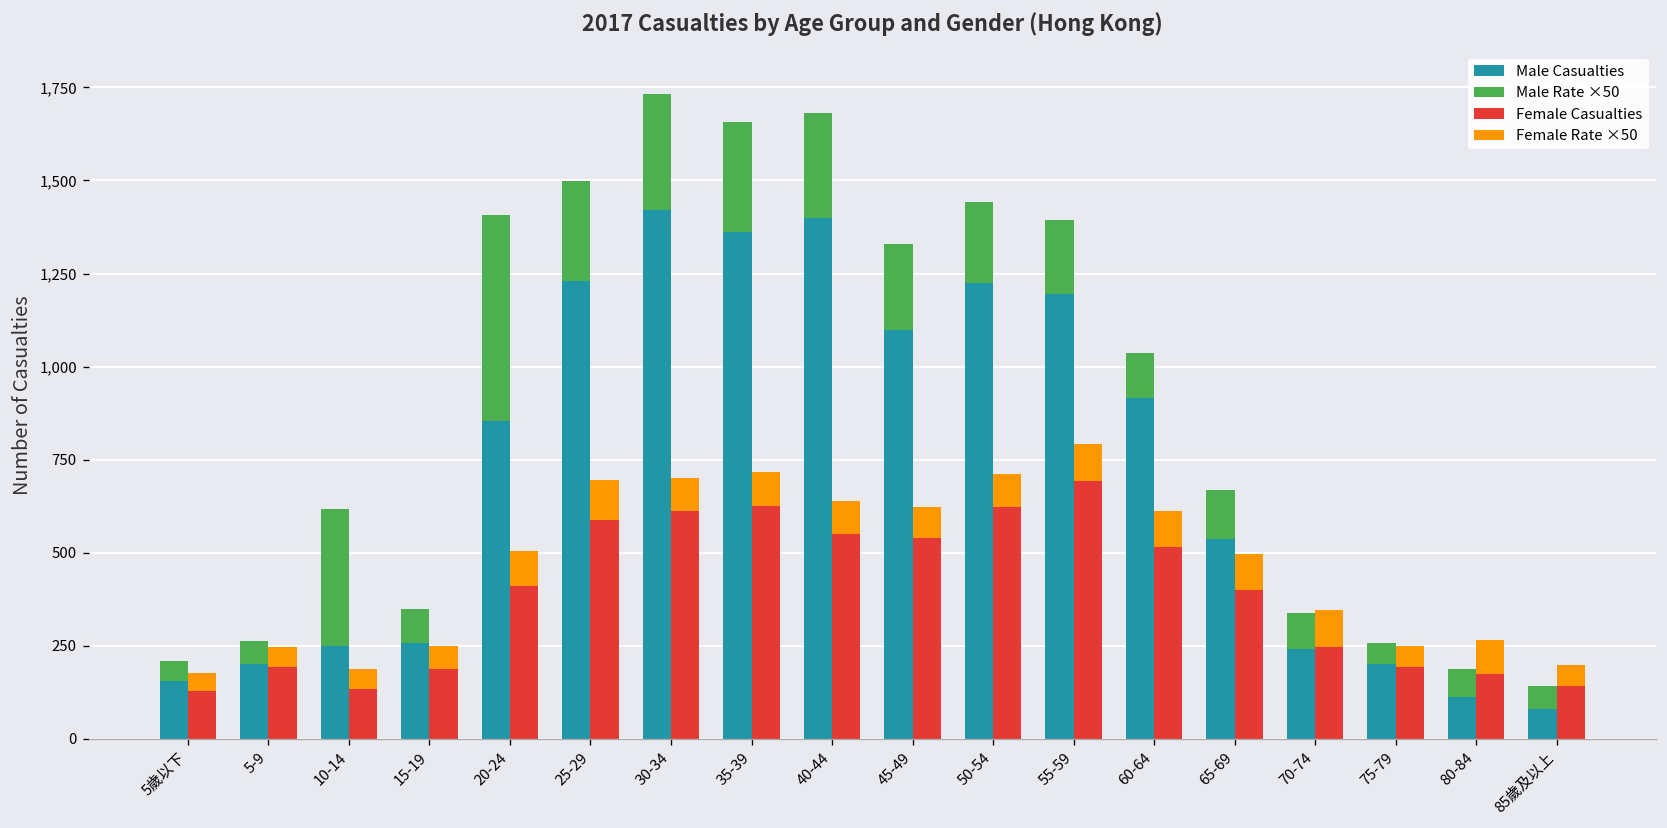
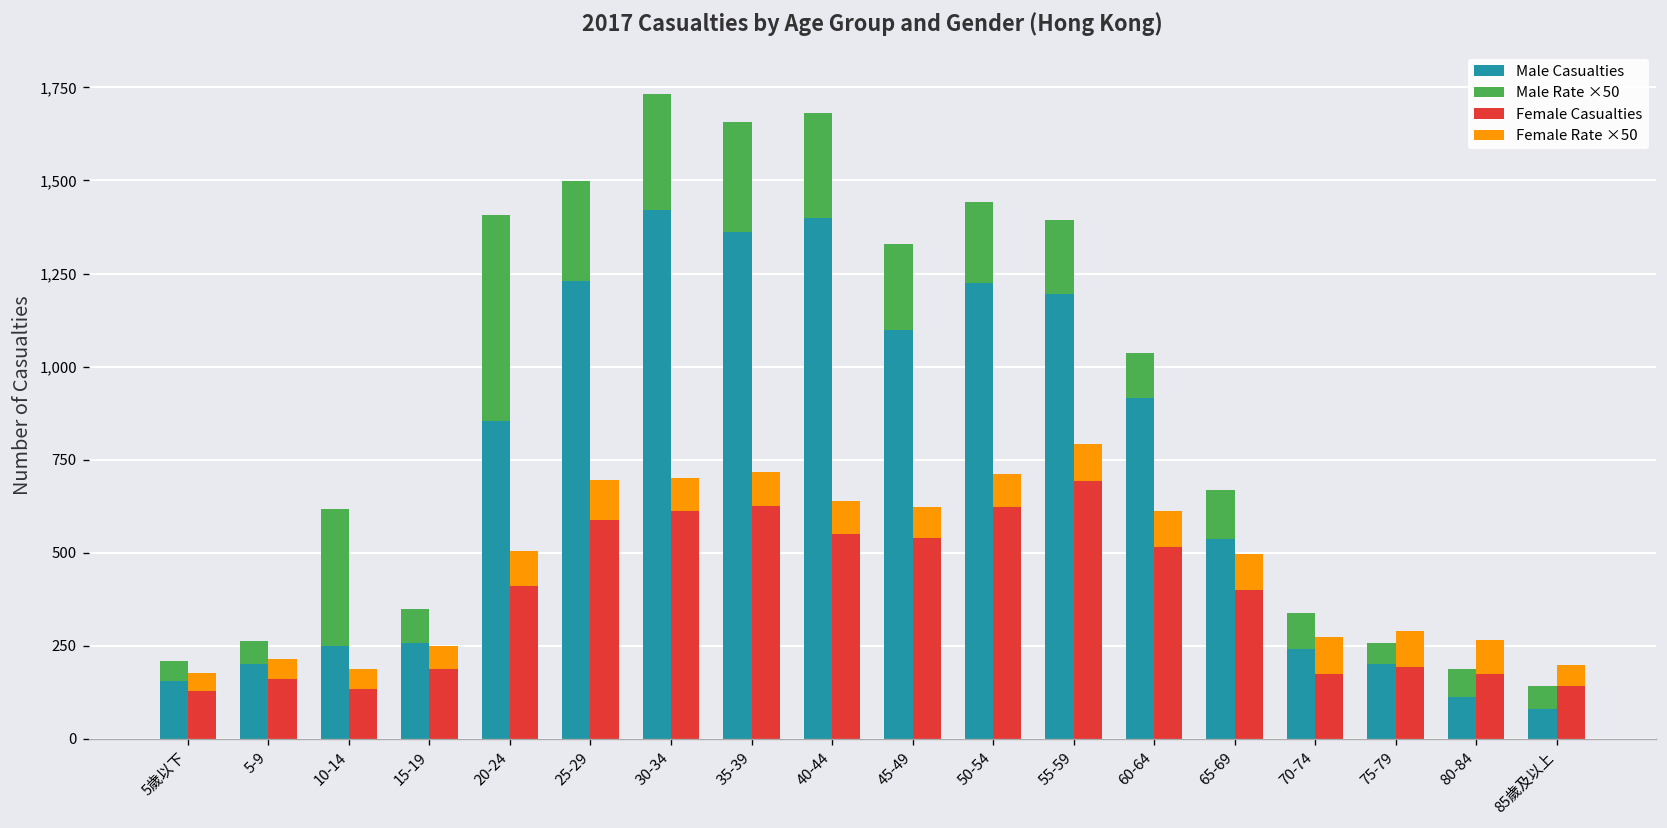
  {
    "Male Casualties": {
      "5歲以下": "160",
      "5-9": "200",
      "10-14": "250",
      "15-19": "260",
      "20-24": "860",
      "25-29": "1,230",
      "30-34": "1,420",
      "35-39": "1,360",
      "40-44": "1,400",
      "45-49": "1,100",
      "50-54": "1,220",
      "55-59": "1,190",
      "60-64": "920",
      "65-69": "540",
      "70-74": "240",
      "75-79": "200",
      "80-84": "110",
      "85歲及以上": "80"
    },
    "Male Rate ×50": {
      "5歲以下": "50",
      "5-9": "60",
      "10-14": "370",
      "15-19": "90",
      "20-24": "550",
      "25-29": "270",
      "30-34": "310",
      "35-39": "300",
      "40-44": "280",
      "45-49": "230",
      "50-54": "220",
      "55-59": "200",
      "60-64": "120",
      "65-69": "130",
      "70-74": "100",
      "75-79": "60",
      "80-84": "70",
      "85歲及以上": "60"
    },
    "Female Casualties": {
      "5歲以下": "130",
-     "5-9": "190",
+     "5-9": "160",
      "10-14": "140",
      "15-19": "190",
      "20-24": "410",
      "25-29": "590",
      "30-34": "610",
      "35-39": "630",
      "40-44": "550",
      "45-49": "540",
      "50-54": "620",
      "55-59": "690",
      "60-64": "520",
      "65-69": "400",
-     "70-74": "250",
+     "70-74": "170",
      "75-79": "190",
      "80-84": "170",
      "85歲及以上": "140"
    },
    "Female Rate ×50": {
      "5歲以下": "50",
      "5-9": "50",
      "10-14": "50",
      "15-19": "60",
      "20-24": "90",
      "25-29": "110",
      "30-34": "90",
      "35-39": "90",
      "40-44": "90",
      "45-49": "80",
      "50-54": "90",
      "55-59": "100",
      "60-64": "100",
      "65-69": "100",
      "70-74": "100",
-     "75-79": "60",
+     "75-79": "100",
      "80-84": "90",
      "85歲及以上": "60"
    }
  }
